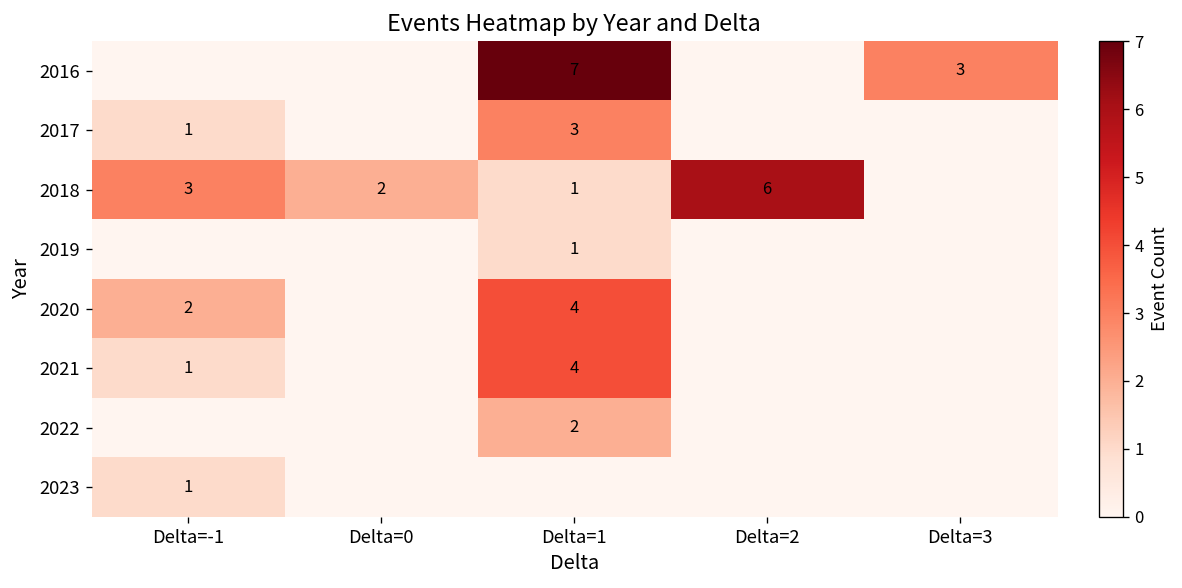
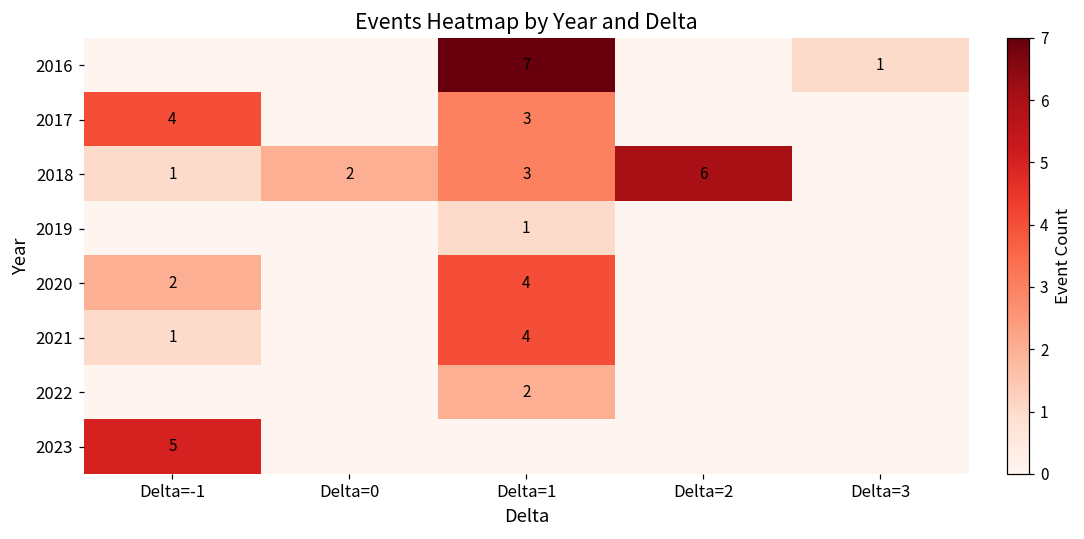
  {
    "2016": {
      "Delta=1": 7,
-     "Delta=3": 3
+     "Delta=3": 1
    },
    "2017": {
-     "Delta=-1": 1,
+     "Delta=-1": 4,
      "Delta=1": 3
    },
    "2018": {
-     "Delta=-1": 3,
+     "Delta=-1": 1,
      "Delta=0": 2,
-     "Delta=1": 1,
+     "Delta=1": 3,
      "Delta=2": 6
    },
    "2019": {
      "Delta=1": 1
    },
    "2020": {
      "Delta=-1": 2,
      "Delta=1": 4
    },
    "2021": {
      "Delta=-1": 1,
      "Delta=1": 4
    },
    "2022": {
      "Delta=1": 2
    },
    "2023": {
-     "Delta=-1": 1
+     "Delta=-1": 5
    }
  }
